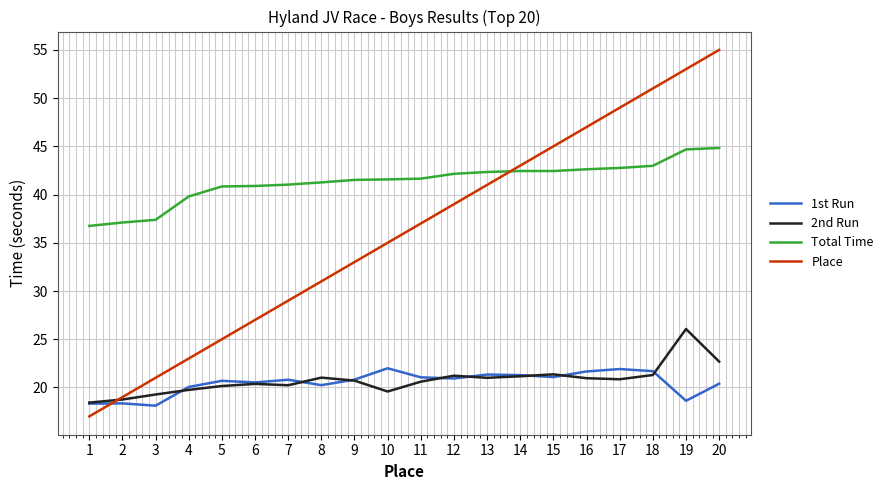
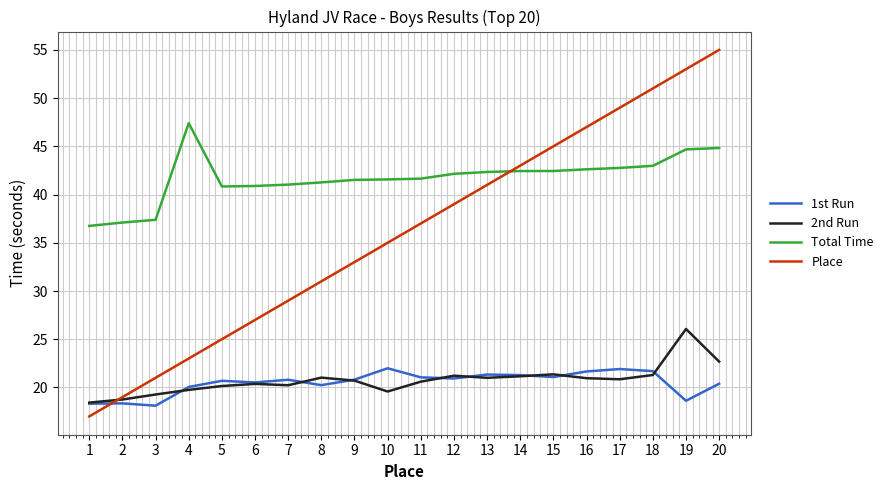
  {
    "1st Run": {
      "2": 18,
      "3": 18,
      "4": 20,
      "5": 21,
      "7": 21,
      "8": 20,
      "10": 22,
      "11": 21,
      "12": 21,
      "13": 21,
      "15": 21,
      "16": 22,
      "17": 22,
      "18": 22,
      "19": 19,
      "20": 20
    },
    "2nd Run": {
      "3": 19,
      "4": 20,
      "5": 20,
      "7": 20,
      "8": 21,
      "10": 20,
      "11": 21,
      "12": 21,
      "13": 21,
      "15": 21,
      "16": 21,
      "17": 21,
      "18": 21,
      "19": 26,
      "20": 23
    },
    "Total Time": {
      "1": 37,
      "2": 37,
      "3": 37,
-     "4": 40,
+     "4": 47,
      "5": 41,
      "6": 41,
      "7": 41,
      "8": 41,
      "9": 42,
      "10": 42,
      "11": 42,
      "12": 42,
      "13": 42,
      "14": 42,
      "15": 42,
      "16": 43,
      "17": 43,
      "18": 43,
      "19": 45,
      "20": 45
    },
    "Place": {
      "1": 17,
      "3": 21,
      "4": 23,
      "5": 25,
      "6": 27,
      "7": 29,
      "8": 31,
      "9": 33,
      "10": 35,
      "11": 37,
      "12": 39,
      "13": 41,
      "14": 43,
      "15": 45,
      "16": 47,
      "17": 49,
      "18": 51,
      "19": 53,
      "20": 55
    }
  }
